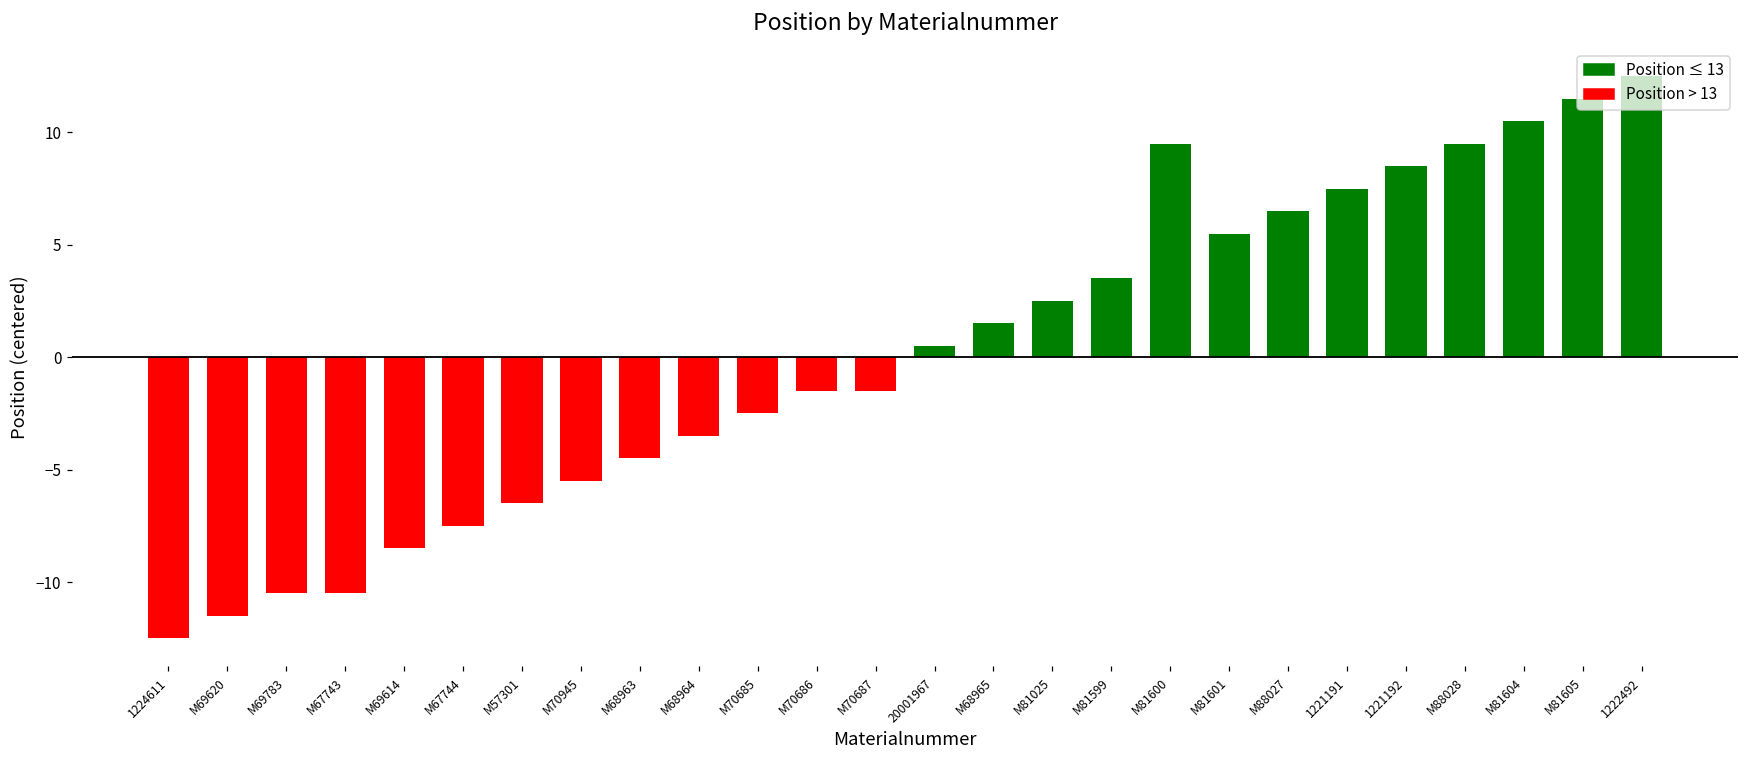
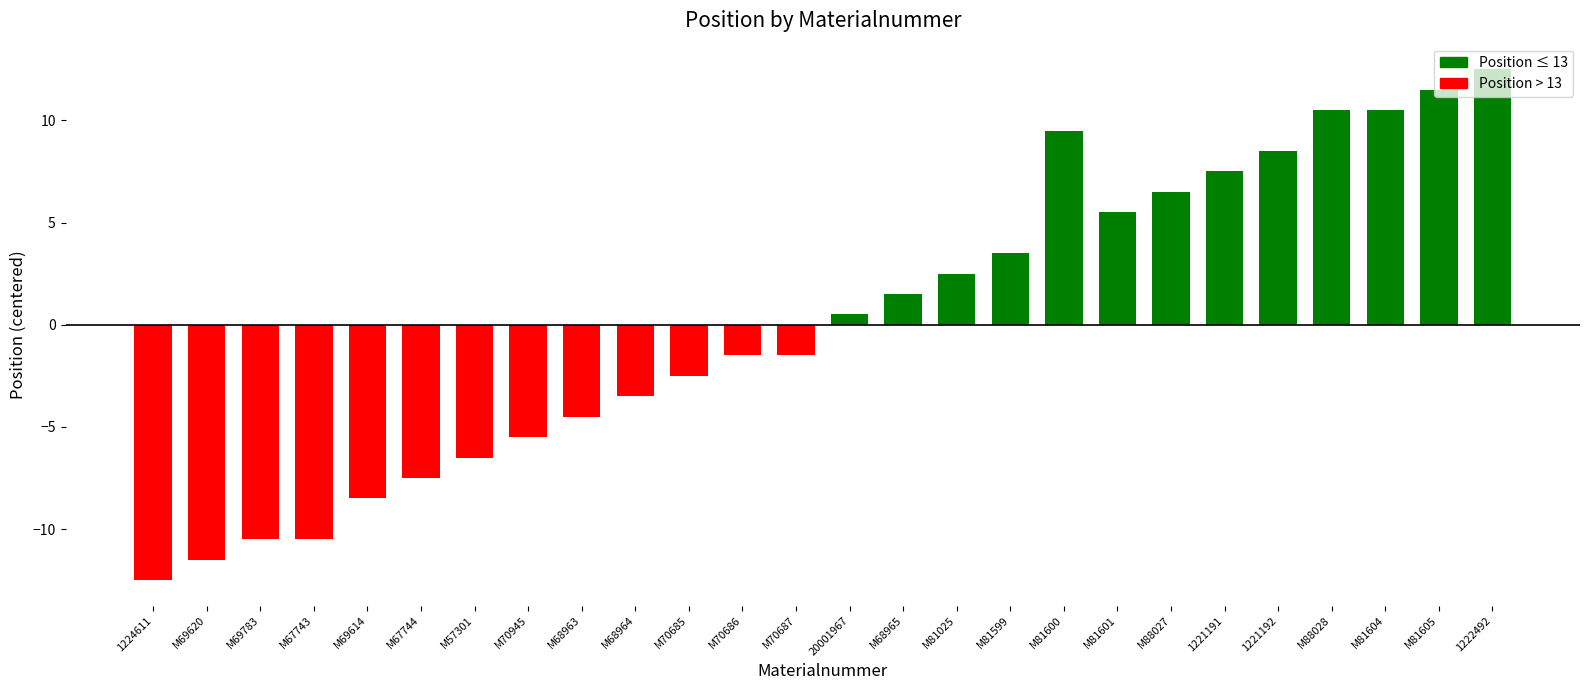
  {
    "1224611": -12.5,
    "M69620": -11.5,
    "M69783": -10.5,
    "M67743": -10.5,
    "M69614": -8.5,
    "M67744": -7.5,
    "M57301": -6.5,
    "M70945": -5.5,
    "M68963": -4.5,
    "M68964": -3.5,
    "M70685": -2.5,
    "M70686": -1.5,
    "M70687": -1.5,
    "20001967": 0.5,
    "M68965": 1.5,
    "M81025": 2.5,
    "M81599": 3.5,
    "M81600": 9.5,
    "M81601": 5.5,
    "M88027": 6.5,
    "1221191": 7.5,
    "1221192": 8.5,
-   "M88028": 9.5,
+   "M88028": 10.5,
    "M81604": 10.5
  }
